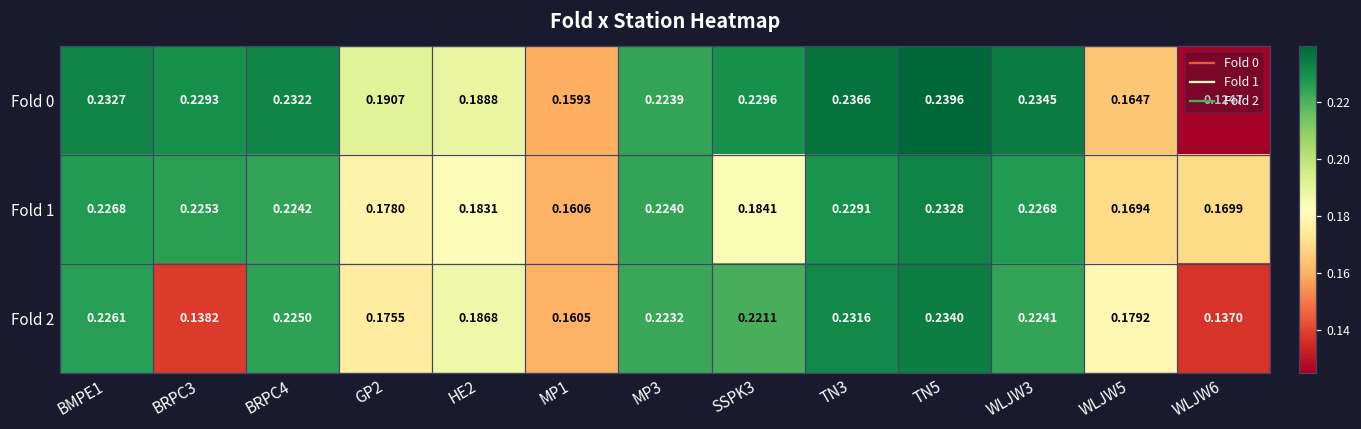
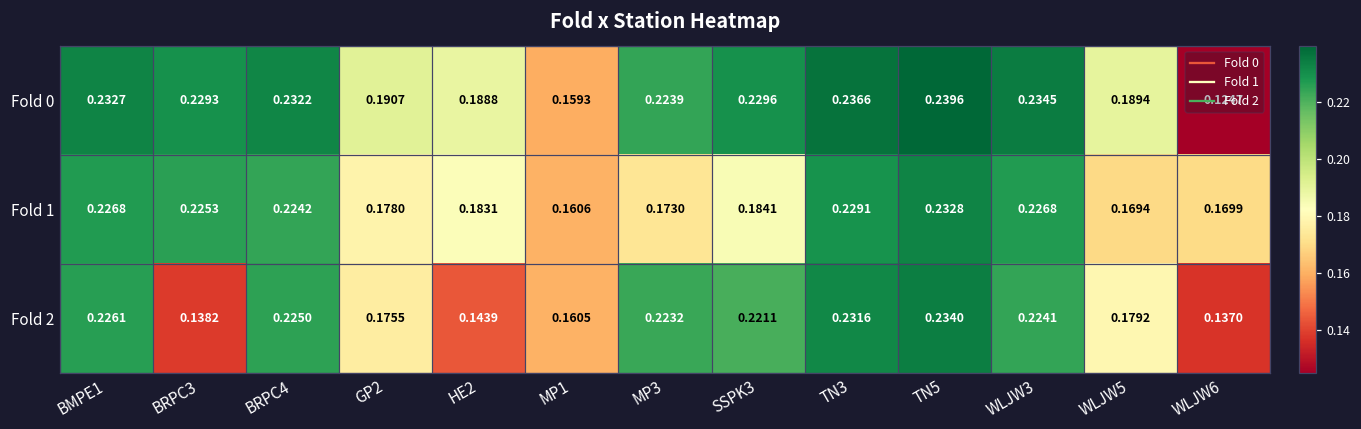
  {
    "Fold 0": {
      "BMPE1": 0.2327,
      "BRPC3": 0.2293,
      "BRPC4": 0.2322,
      "GP2": 0.1907,
      "HE2": 0.1888,
      "MP1": 0.1593,
      "MP3": 0.2239,
      "SSPK3": 0.2296,
      "TN3": 0.2366,
      "TN5": 0.2396,
      "WLJW3": 0.2345,
-     "WLJW5": 0.1647
+     "WLJW5": 0.1894
    },
    "Fold 1": {
      "BMPE1": 0.2268,
      "BRPC3": 0.2253,
      "BRPC4": 0.2242,
      "GP2": 0.1780,
      "HE2": 0.1831,
      "MP1": 0.1606,
-     "MP3": 0.2240,
+     "MP3": 0.1730,
      "SSPK3": 0.1841,
      "TN3": 0.2291,
      "TN5": 0.2328,
      "WLJW3": 0.2268,
      "WLJW5": 0.1694,
      "WLJW6": 0.1699
    },
    "Fold 2": {
      "BMPE1": 0.2261,
      "BRPC3": 0.1382,
      "BRPC4": 0.2250,
      "GP2": 0.1755,
-     "HE2": 0.1868,
+     "HE2": 0.1439,
      "MP1": 0.1605,
      "MP3": 0.2232,
      "SSPK3": 0.2211,
      "TN3": 0.2316,
      "TN5": 0.2340,
      "WLJW3": 0.2241,
      "WLJW5": 0.1792,
      "WLJW6": 0.1370
    }
  }
